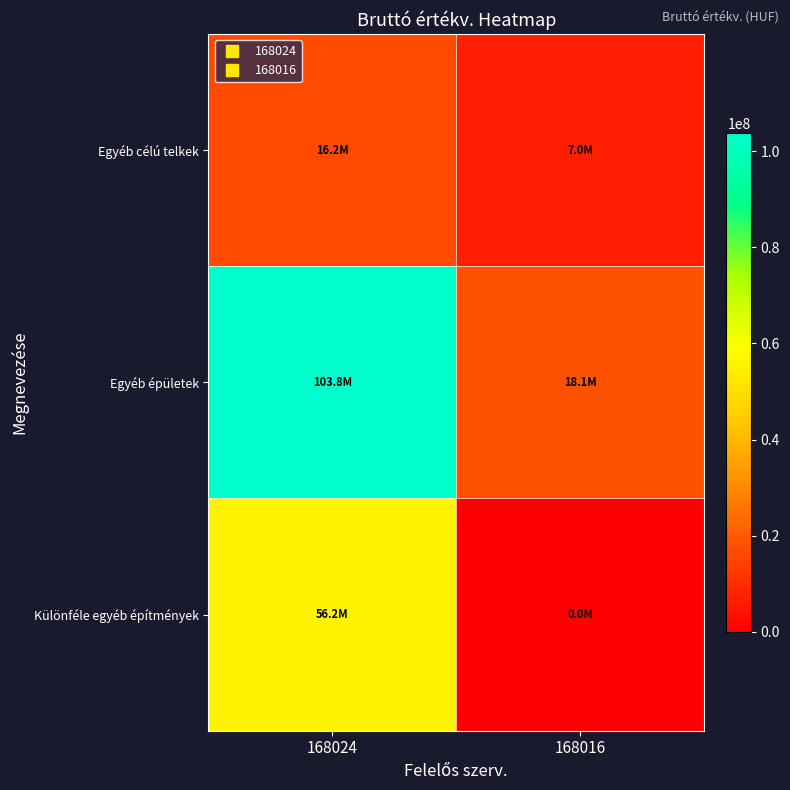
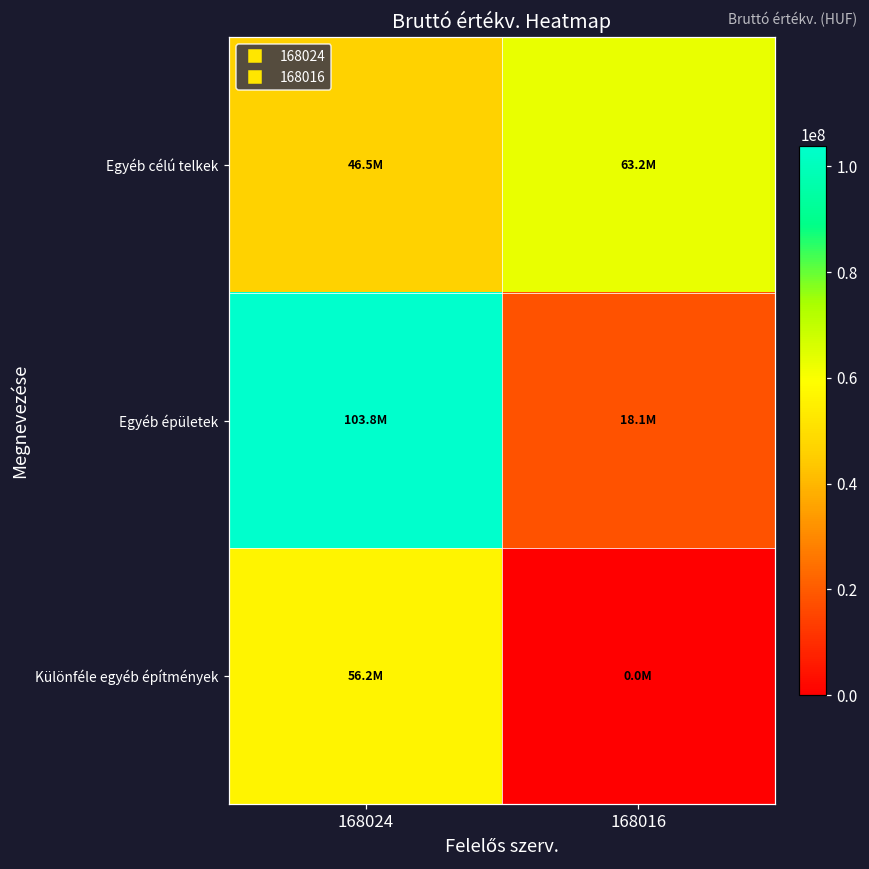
  {
    "Egyéb célú telkek": {
-     "168024": "16.2M",
-     "168016": "7.0M"
+     "168024": "46.5M",
+     "168016": "63.2M"
    },
    "Egyéb épületek": {
      "168024": "103.8M",
      "168016": "18.1M"
    },
    "Különféle egyéb építmények": {
      "168024": "56.2M",
      "168016": "0.0M"
    }
  }
